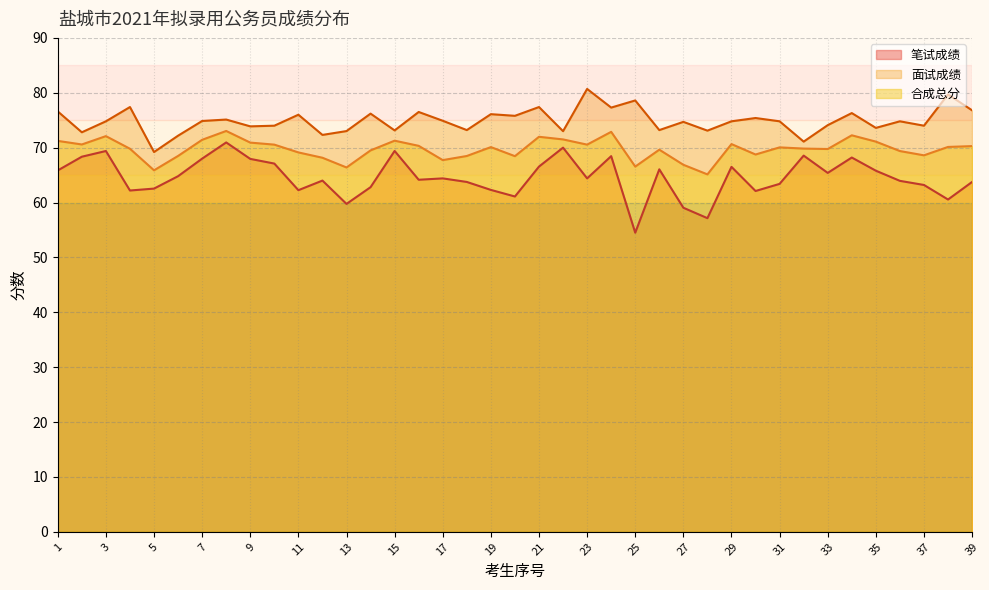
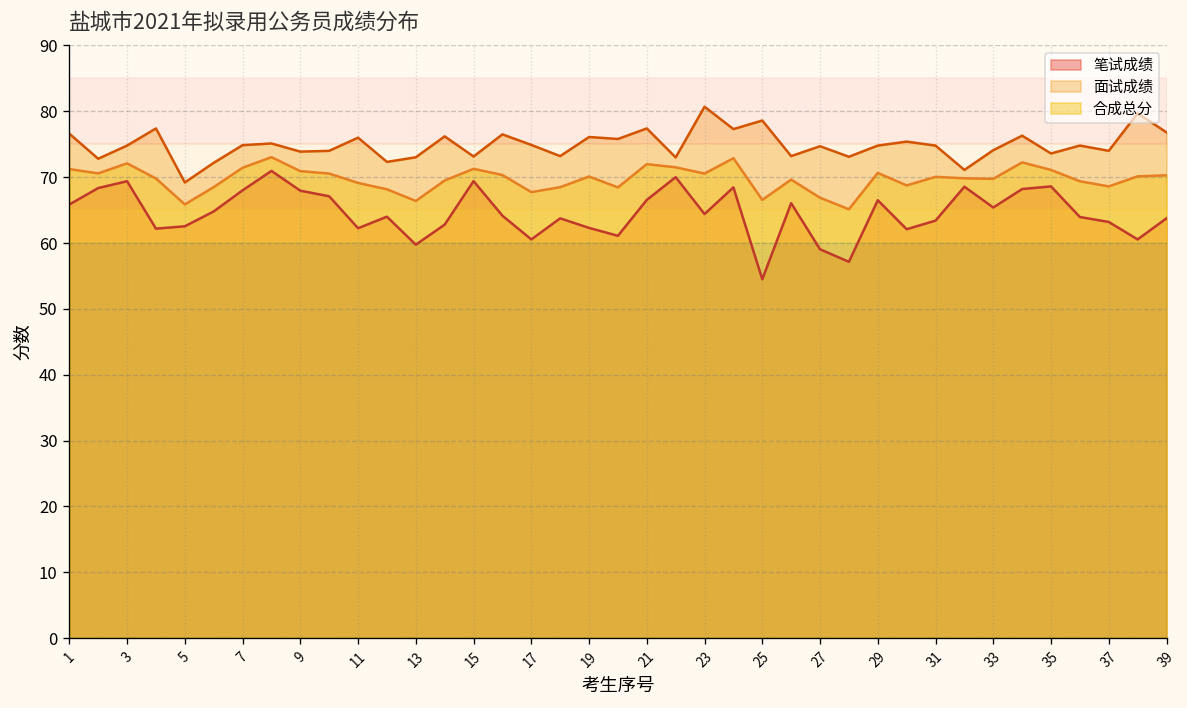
  {
    "笔试成绩": {
      "1": 66,
      "3": 69,
      "5": 63,
      "7": 68,
      "9": 68,
      "11": 62,
      "13": 60,
      "15": 69,
-     "17": 64,
+     "17": 61,
      "19": 62,
      "21": 67,
      "23": 64,
      "25": 55,
      "27": 59,
      "29": 67,
      "31": 63,
      "33": 65,
-     "35": 66,
+     "35": 69,
      "37": 63,
      "39": 64
    }
  }
